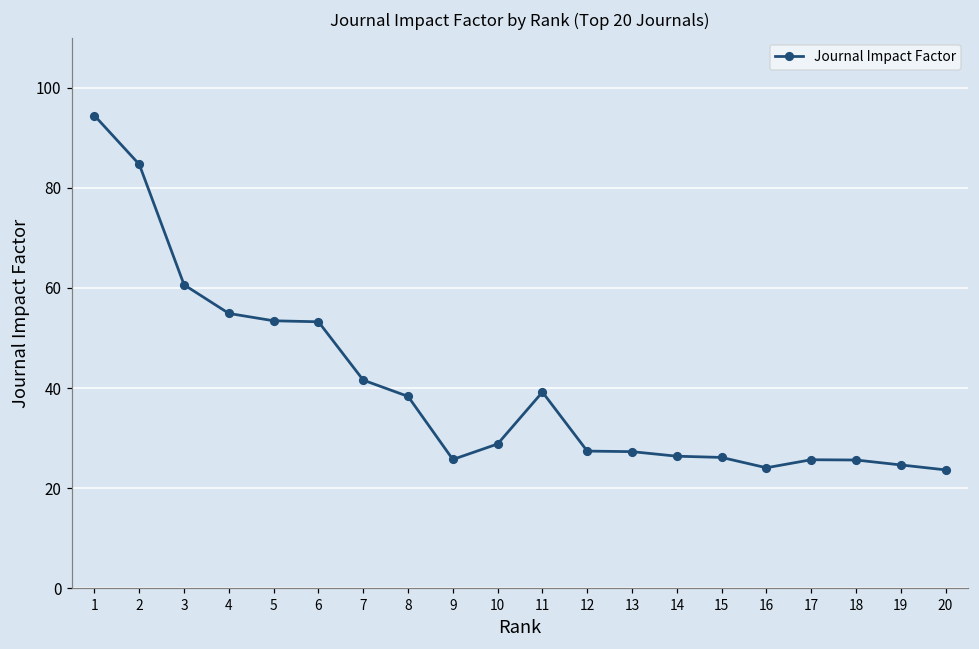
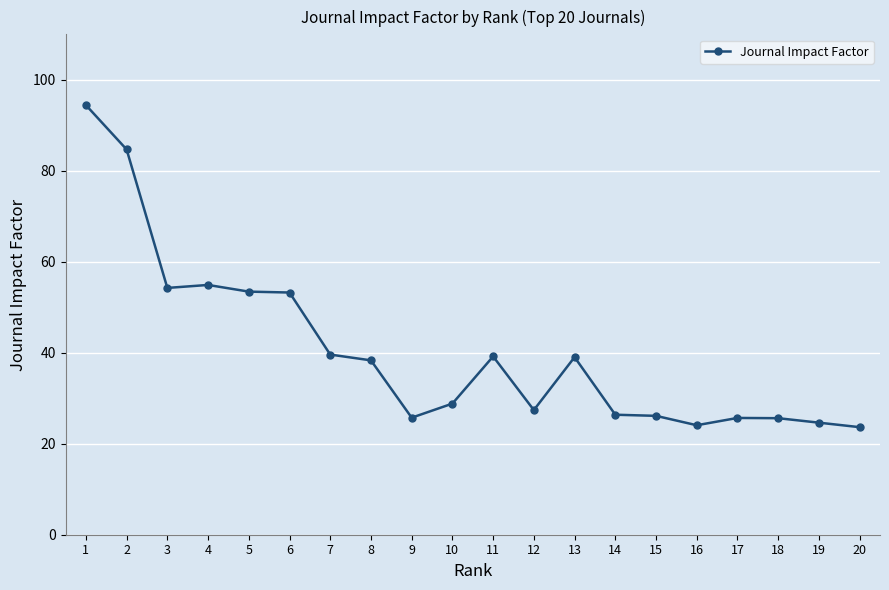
  {
    "1": 94,
    "2": 85,
-   "3": 61,
+   "3": 54,
    "4": 55,
    "5": 53,
    "6": 53,
-   "7": 42,
+   "7": 40,
    "8": 38,
    "9": 26,
    "10": 29,
    "11": 39,
    "12": 27,
-   "13": 27,
+   "13": 39,
    "14": 26,
    "15": 26,
    "16": 24,
    "17": 26,
    "18": 26,
    "19": 25,
    "20": 24
  }
